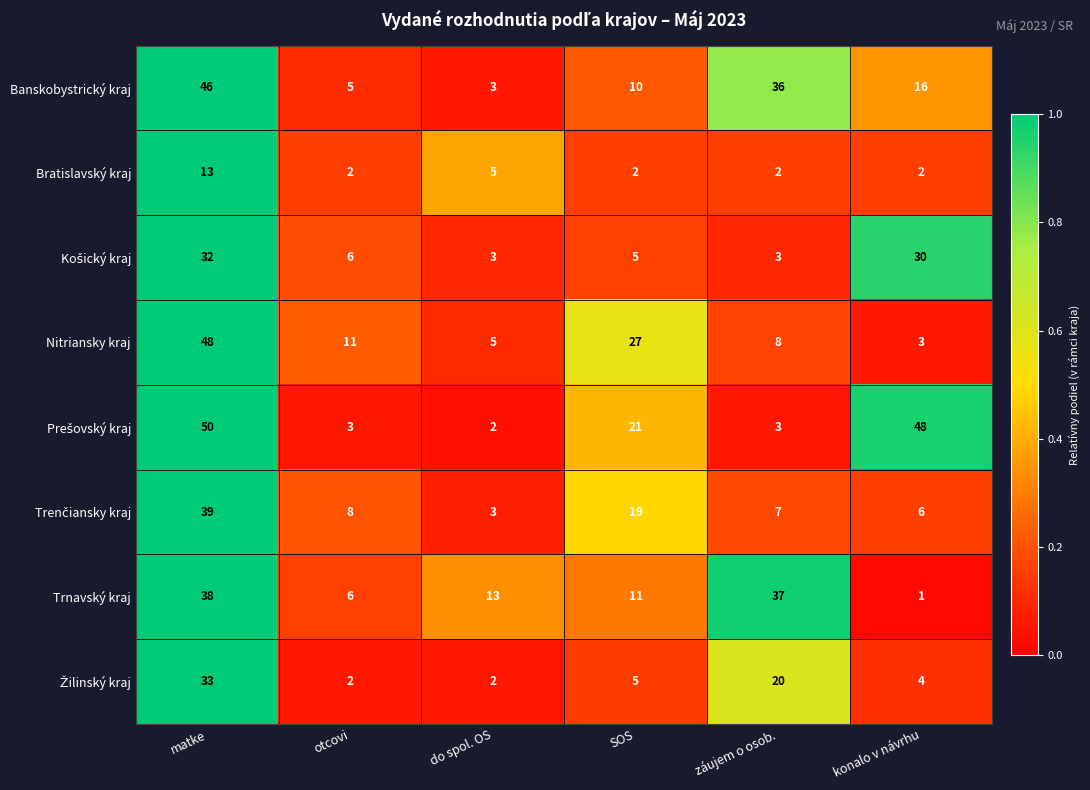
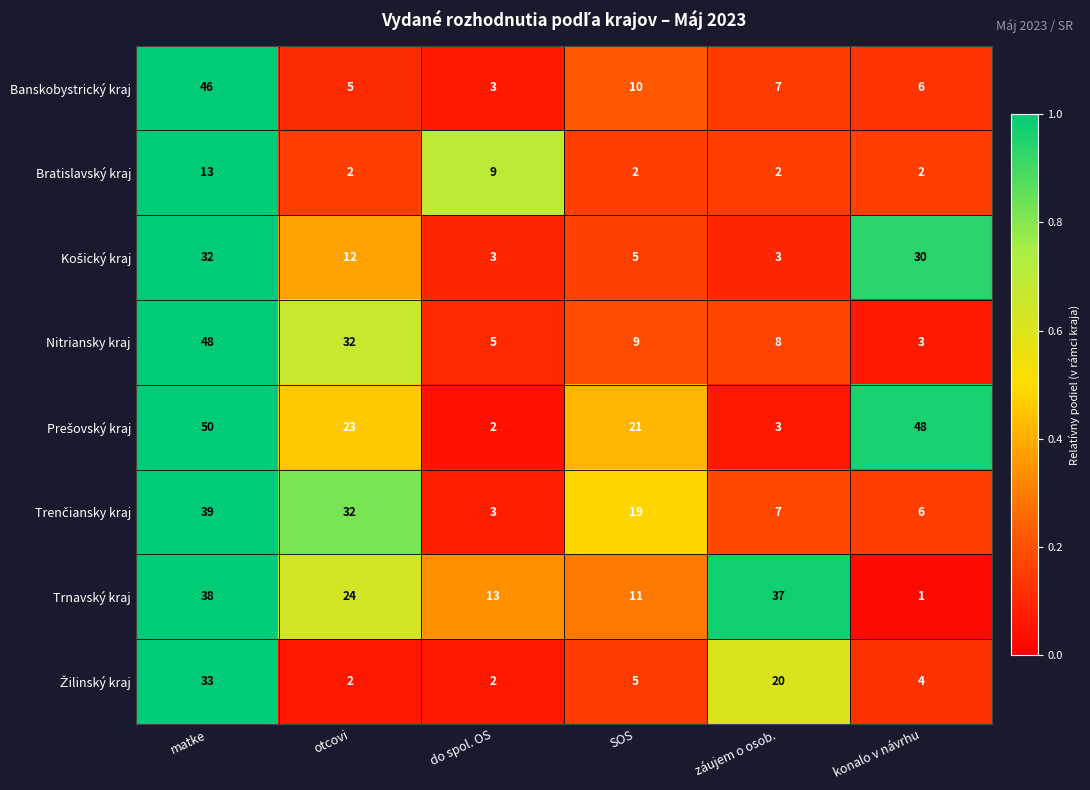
  {
    "Banskobystrický kraj": {
      "matke": 46,
      "otcovi": 5,
      "do spol. OS": 3,
      "SOS": 10,
-     "záujem o osob.": 36,
-     "konalo v návrhu": 16
+     "záujem o osob.": 7,
+     "konalo v návrhu": 6
    },
    "Bratislavský kraj": {
      "matke": 13,
      "otcovi": 2,
-     "do spol. OS": 5,
+     "do spol. OS": 9,
      "SOS": 2,
      "záujem o osob.": 2,
      "konalo v návrhu": 2
    },
    "Košický kraj": {
      "matke": 32,
-     "otcovi": 6,
+     "otcovi": 12,
      "do spol. OS": 3,
      "SOS": 5,
      "záujem o osob.": 3,
      "konalo v návrhu": 30
    },
    "Nitriansky kraj": {
      "matke": 48,
-     "otcovi": 11,
+     "otcovi": 32,
      "do spol. OS": 5,
-     "SOS": 27,
+     "SOS": 9,
      "záujem o osob.": 8,
      "konalo v návrhu": 3
    },
    "Prešovský kraj": {
      "matke": 50,
-     "otcovi": 3,
+     "otcovi": 23,
      "do spol. OS": 2,
      "SOS": 21,
      "záujem o osob.": 3,
      "konalo v návrhu": 48
    },
    "Trenčiansky kraj": {
      "matke": 39,
-     "otcovi": 8,
+     "otcovi": 32,
      "do spol. OS": 3,
      "SOS": 19,
      "záujem o osob.": 7,
      "konalo v návrhu": 6
    },
    "Trnavský kraj": {
      "matke": 38,
-     "otcovi": 6,
+     "otcovi": 24,
      "do spol. OS": 13,
      "SOS": 11,
      "záujem o osob.": 37,
      "konalo v návrhu": 1
    },
    "Žilinský kraj": {
      "matke": 33,
      "otcovi": 2,
      "do spol. OS": 2,
      "SOS": 5,
      "záujem o osob.": 20,
      "konalo v návrhu": 4
    }
  }
